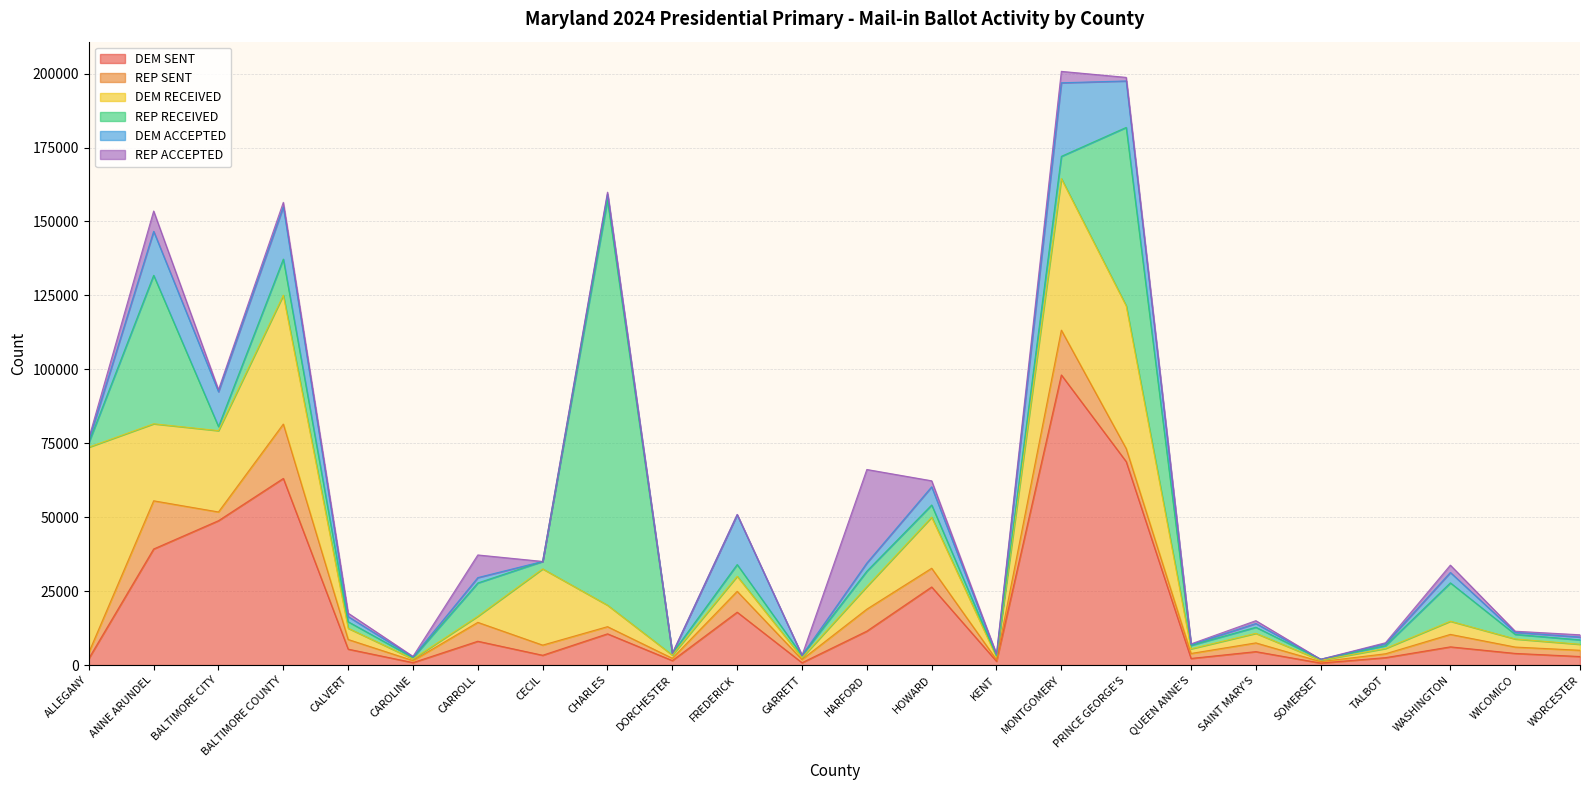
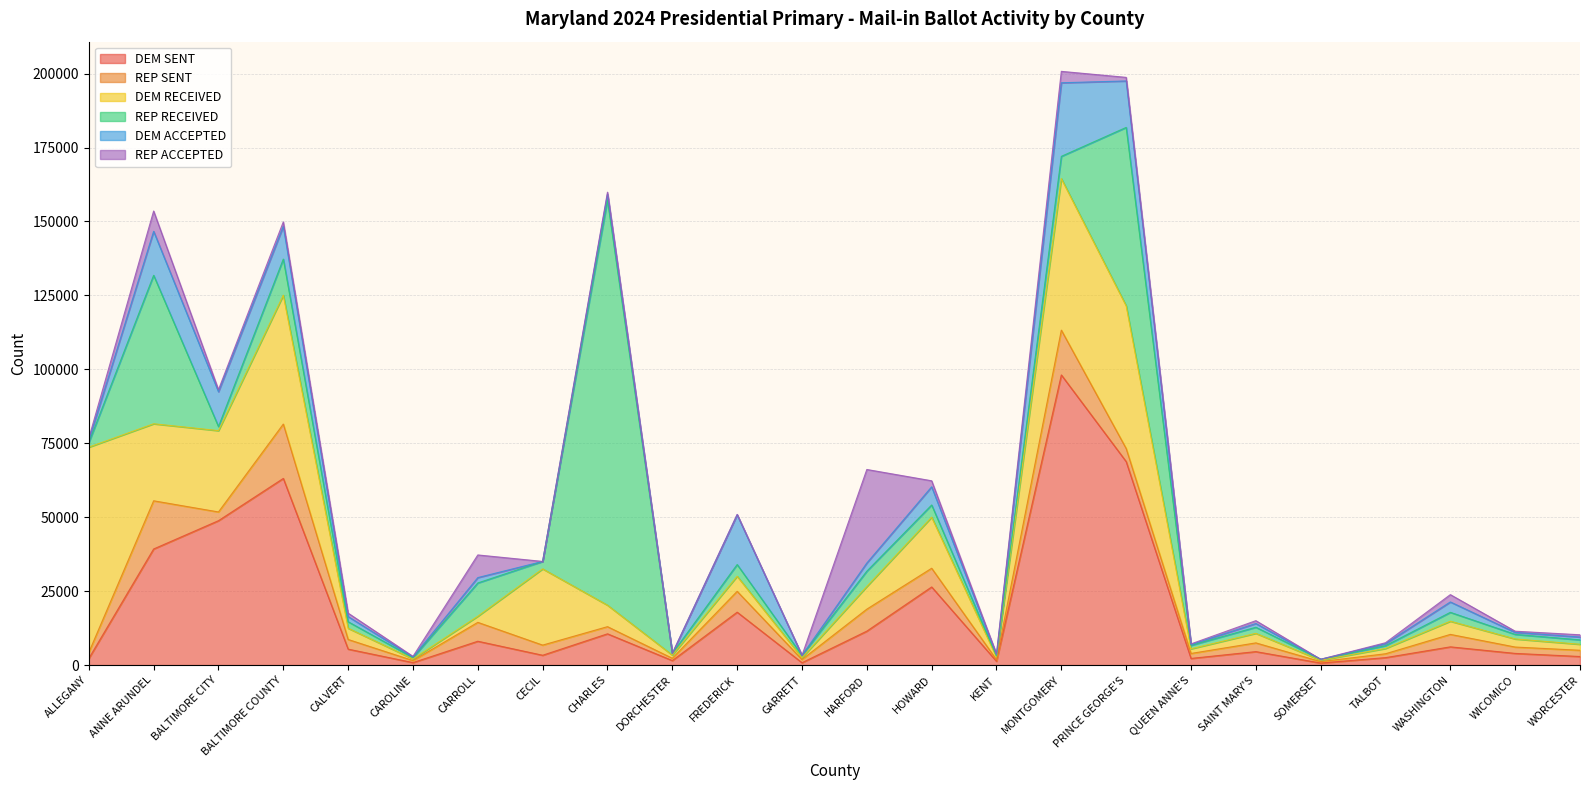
  {
    "DEM RECEIVED": {
      "ALLEGANY": 69000,
      "ANNE ARUNDEL": 26000,
      "BALTIMORE CITY": 28000,
      "BALTIMORE COUNTY": 44000,
      "CALVERT": 4000,
      "CARROLL": 2000,
      "CECIL": 26000,
      "CHARLES": 7000,
      "FREDERICK": 5000,
      "HARFORD": 8000,
      "HOWARD": 17000,
      "MONTGOMERY": 51000,
      "PRINCE GEORGE'S": 48000,
      "QUEEN ANNE'S": 2000,
      "SAINT MARY'S": 3000,
      "TALBOT": 2000,
      "WASHINGTON": 4000,
      "WICOMICO": 3000,
      "WORCESTER": 2000
    },
    "REP RECEIVED": {
      "ANNE ARUNDEL": 50000,
      "BALTIMORE CITY": 1000,
      "BALTIMORE COUNTY": 12000,
      "CALVERT": 2000,
      "CARROLL": 11000,
      "CHARLES": 137000,
      "FREDERICK": 4000,
      "HARFORD": 5000,
      "HOWARD": 4000,
      "MONTGOMERY": 8000,
      "PRINCE GEORGE'S": 60000,
      "SAINT MARY'S": 2000,
-     "WASHINGTON": 13000,
+     "WASHINGTON": 3000,
      "WORCESTER": 1000
    },
    "DEM ACCEPTED": {
      "ANNE ARUNDEL": 15000,
-     "BALTIMORE COUNTY": 18000,
+     "BALTIMORE COUNTY": 11000,
      "CALVERT": 2000,
      "CARROLL": 2000,
      "HARFORD": 3000,
      "HOWARD": 6000,
      "MONTGOMERY": 25000,
      "PRINCE GEORGE'S": 16000,
      "SAINT MARY'S": 1000,
      "WASHINGTON": 4000
    },
    "REP ACCEPTED": {
      "ANNE ARUNDEL": 7000,
      "BALTIMORE COUNTY": 2000,
      "CALVERT": 1000,
      "CARROLL": 8000,
      "HARFORD": 32000,
      "HOWARD": 2000,
      "MONTGOMERY": 4000,
      "PRINCE GEORGE'S": 1000,
      "SAINT MARY'S": 1000,
      "WASHINGTON": 2000
    }
  }
